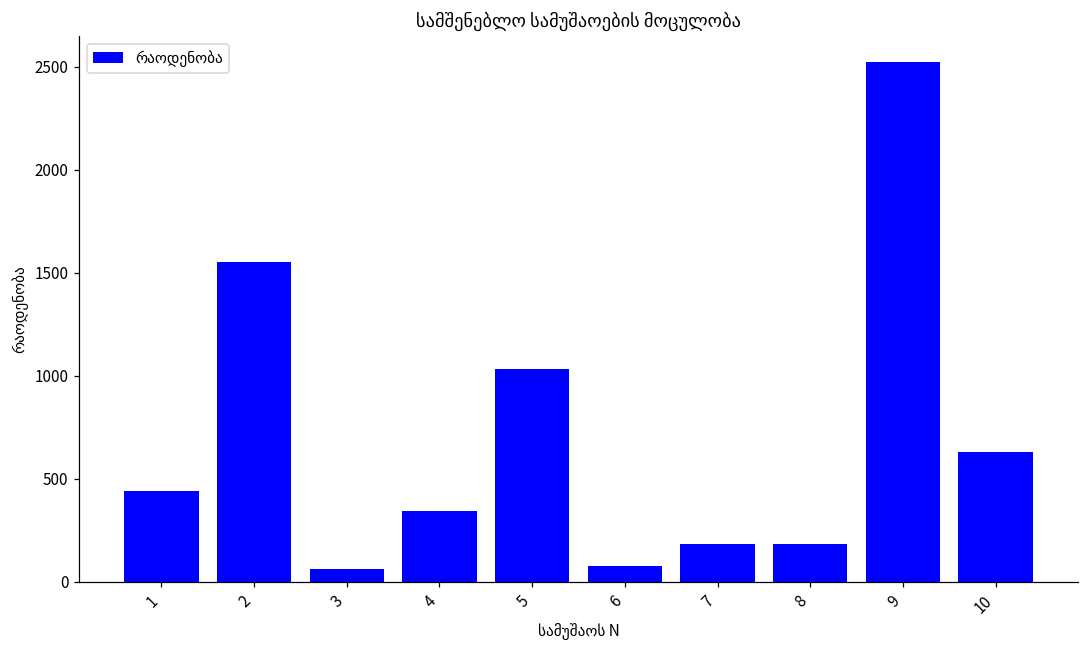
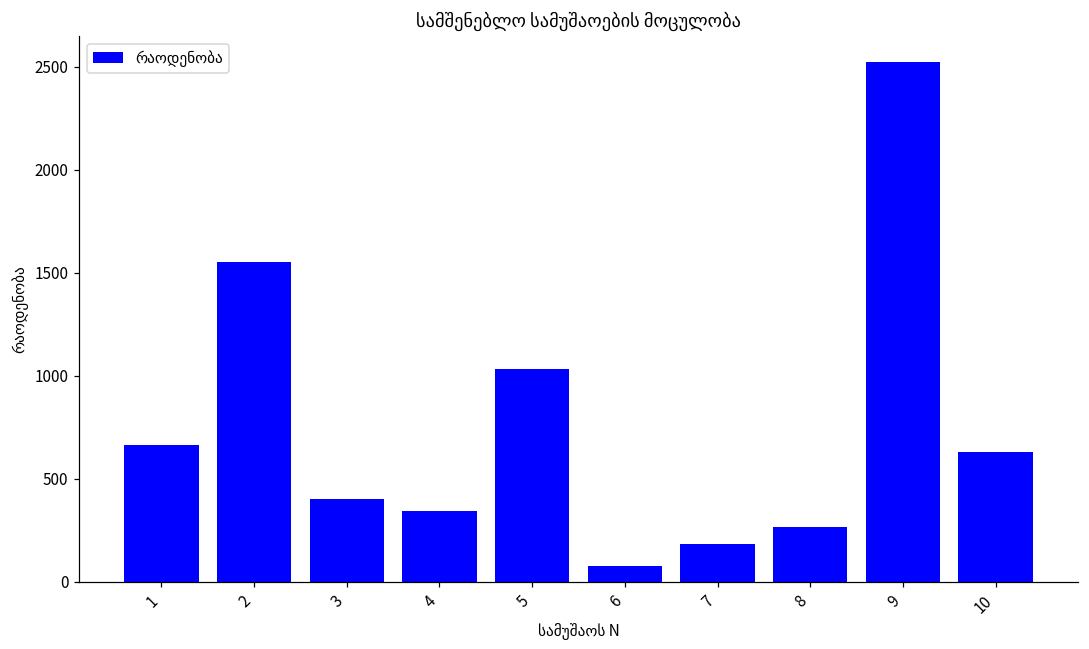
  {
-   "1": 440,
+   "1": 670,
    "2": 1550,
-   "3": 60,
+   "3": 400,
    "4": 340,
    "5": 1040,
    "6": 80,
    "7": 180,
-   "8": 180,
+   "8": 270,
    "9": 2520,
    "10": 630
  }
